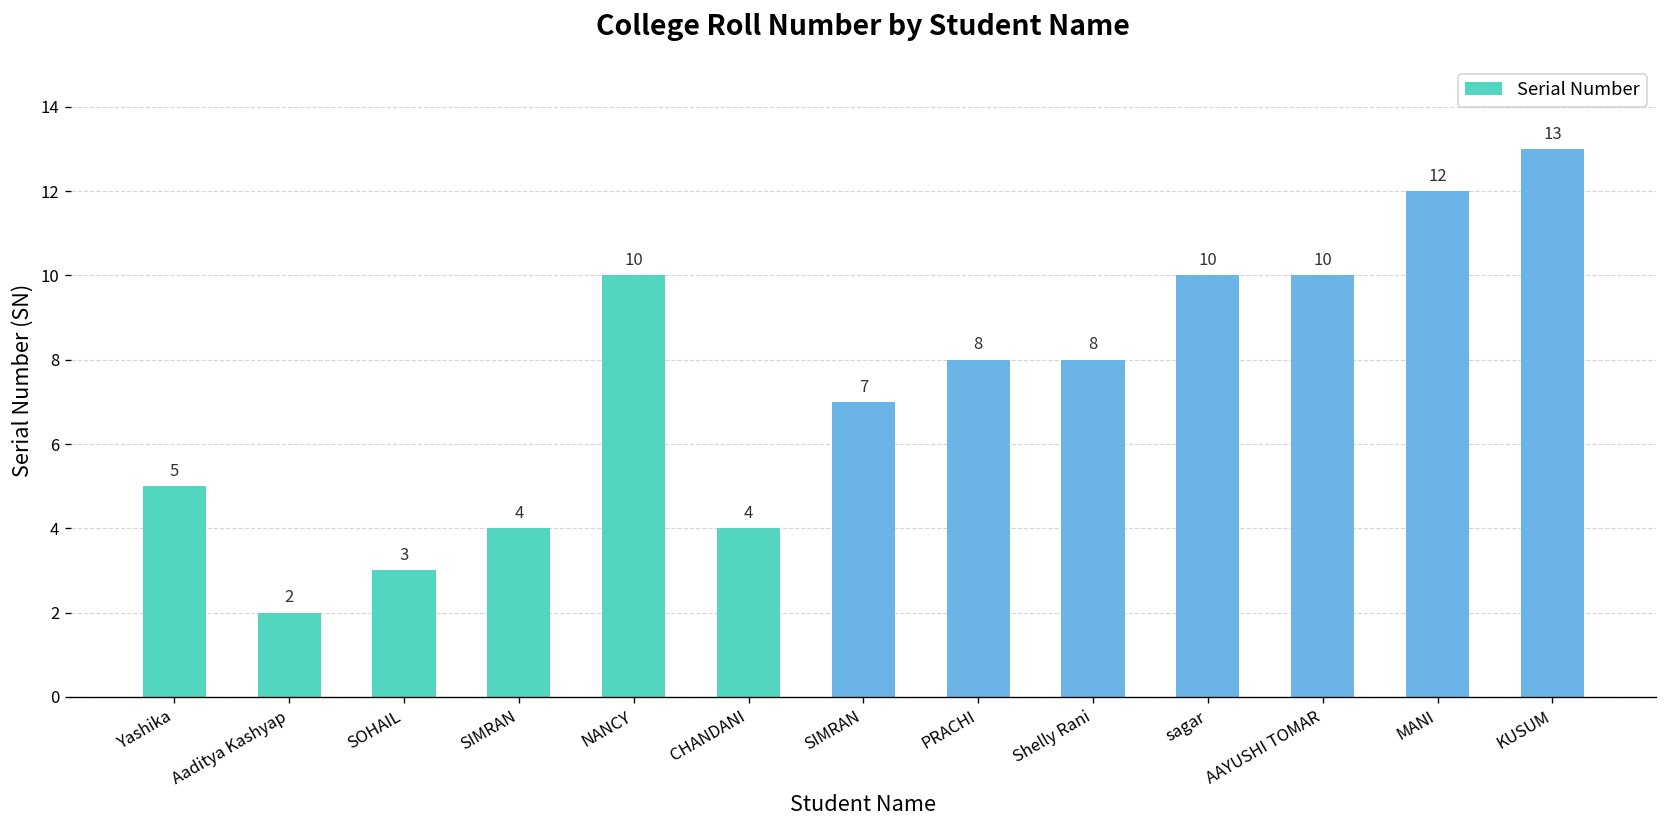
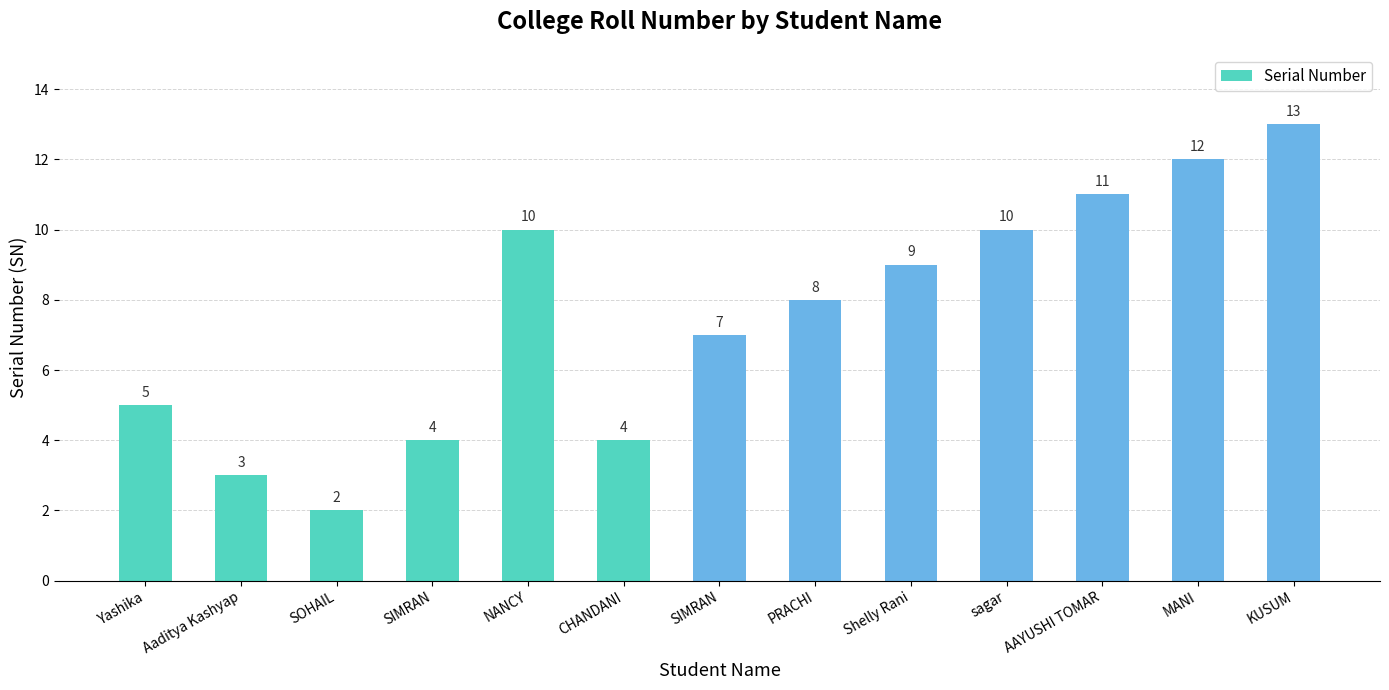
  {
    "Yashika": 5,
-   "Aaditya Kashyap": 2,
-   "SOHAIL": 3,
+   "Aaditya Kashyap": 3,
+   "SOHAIL": 2,
    "NANCY": 10,
    "CHANDANI": 4,
    "PRACHI": 8,
-   "Shelly Rani": 8,
+   "Shelly Rani": 9,
    "sagar": 10,
-   "AAYUSHI TOMAR": 10,
+   "AAYUSHI TOMAR": 11,
    "MANI": 12,
    "KUSUM": 13
  }
